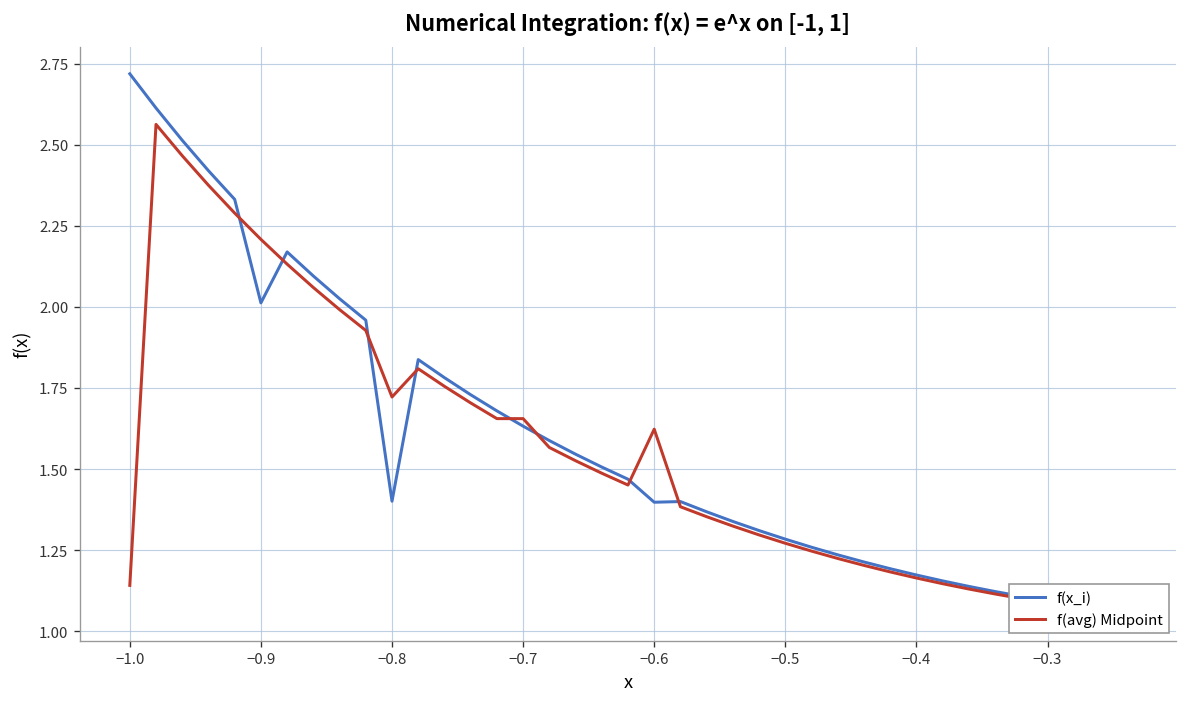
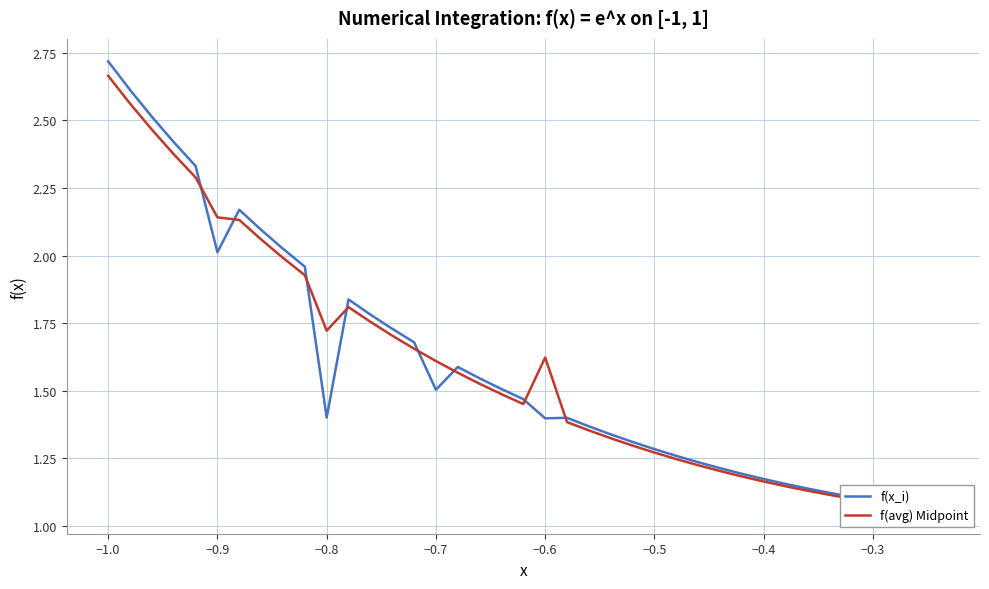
  {
    "f(x_i)": {
      "−1.0": 2.72,
      "−0.9": 2.01,
      "−0.8": 1.40,
-     "−0.7": 1.63,
+     "−0.7": 1.50,
      "−0.6": 1.40,
      "−0.5": 1.28
    },
    "f(avg) Midpoint": {
-     "−1.0": 1.14,
-     "−0.9": 2.21,
+     "−1.0": 2.66,
+     "−0.9": 2.14,
      "−0.8": 1.72,
-     "−0.7": 1.66,
+     "−0.7": 1.61,
      "−0.6": 1.62,
      "−0.5": 1.27
    }
  }
